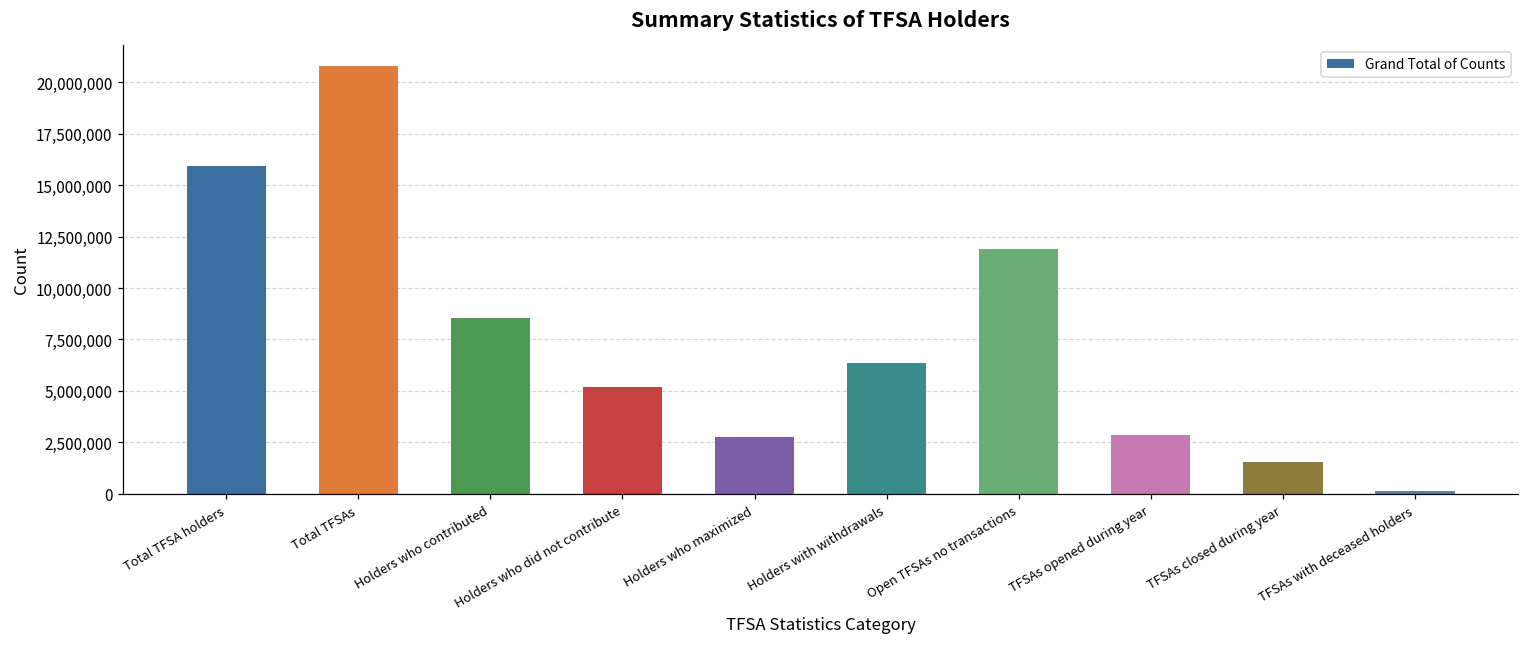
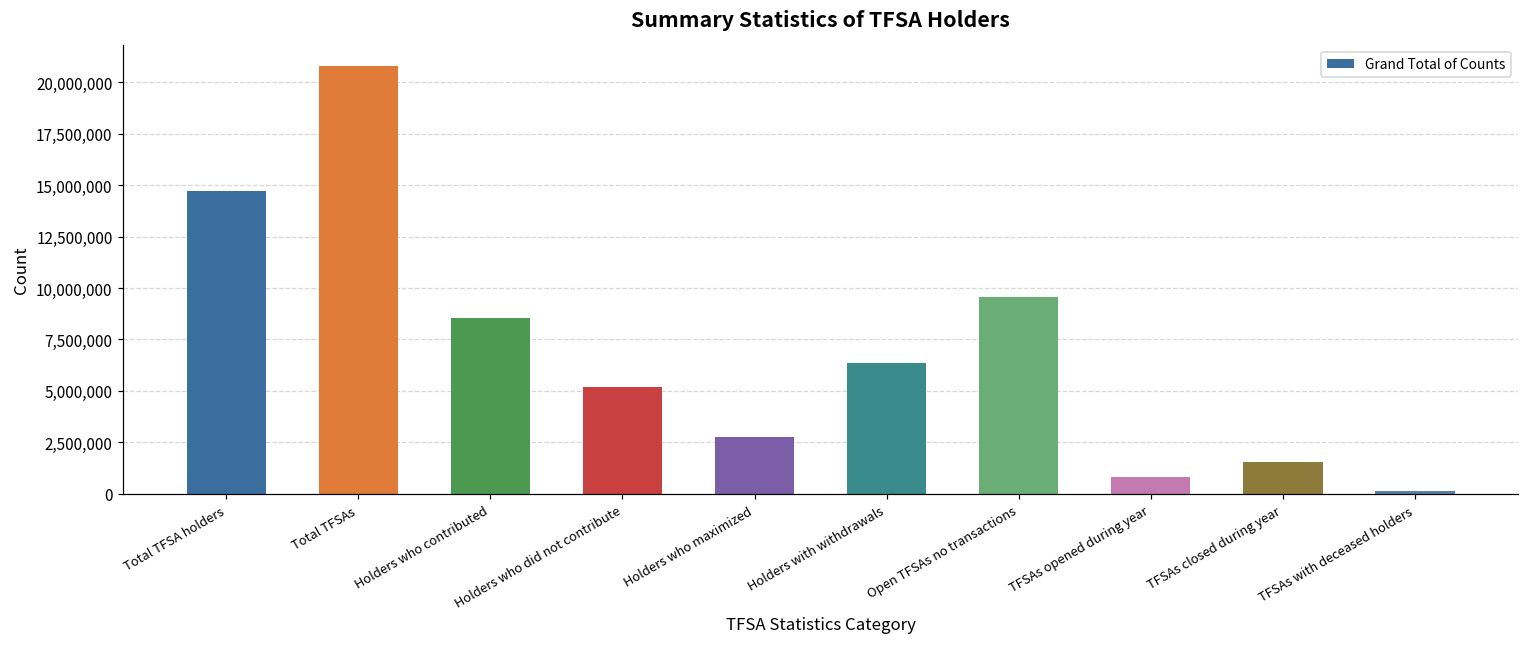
  {
-   "Total TFSA holders": "15,900,000",
+   "Total TFSA holders": "14,700,000",
    "Total TFSAs": "20,800,000",
    "Holders who contributed": "8,500,000",
    "Holders who did not contribute": "5,200,000",
    "Holders who maximized": "2,800,000",
    "Holders with withdrawals": "6,300,000",
-   "Open TFSAs no transactions": "11,900,000",
-   "TFSAs opened during year": "2,800,000",
+   "Open TFSAs no transactions": "9,600,000",
+   "TFSAs opened during year": "800,000",
    "TFSAs closed during year": "1,500,000"
  }
